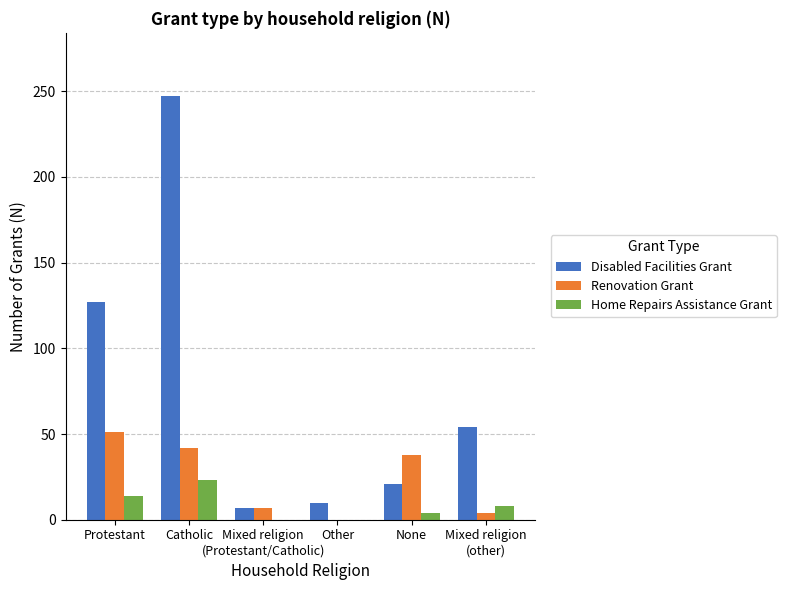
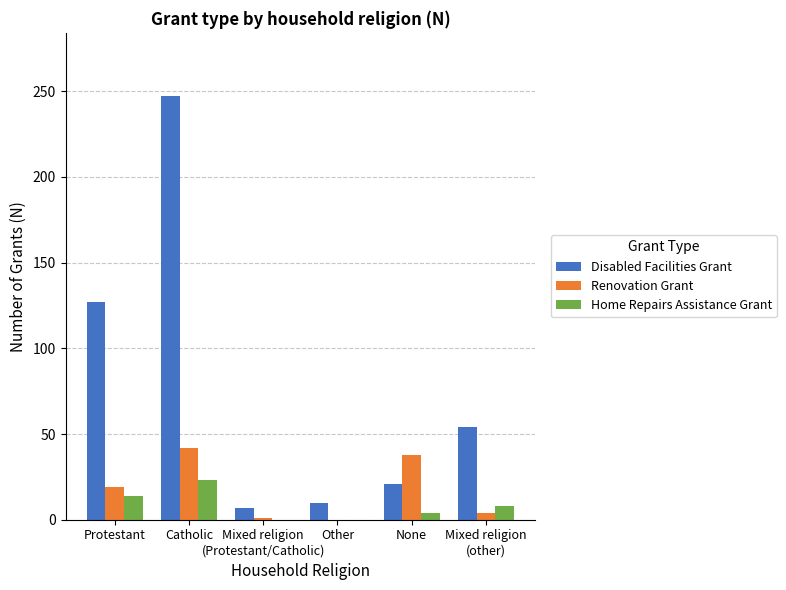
  {
    "Renovation Grant": {
-     "Protestant": 51,
-     "Mixed religion (Protestant/Catholic)": 7,
+     "Protestant": 19,
+     "Mixed religion (Protestant/Catholic)": 1,
      "Other": 0,
      "None": 38,
      "Mixed religion (other)": 4
    }
  }
